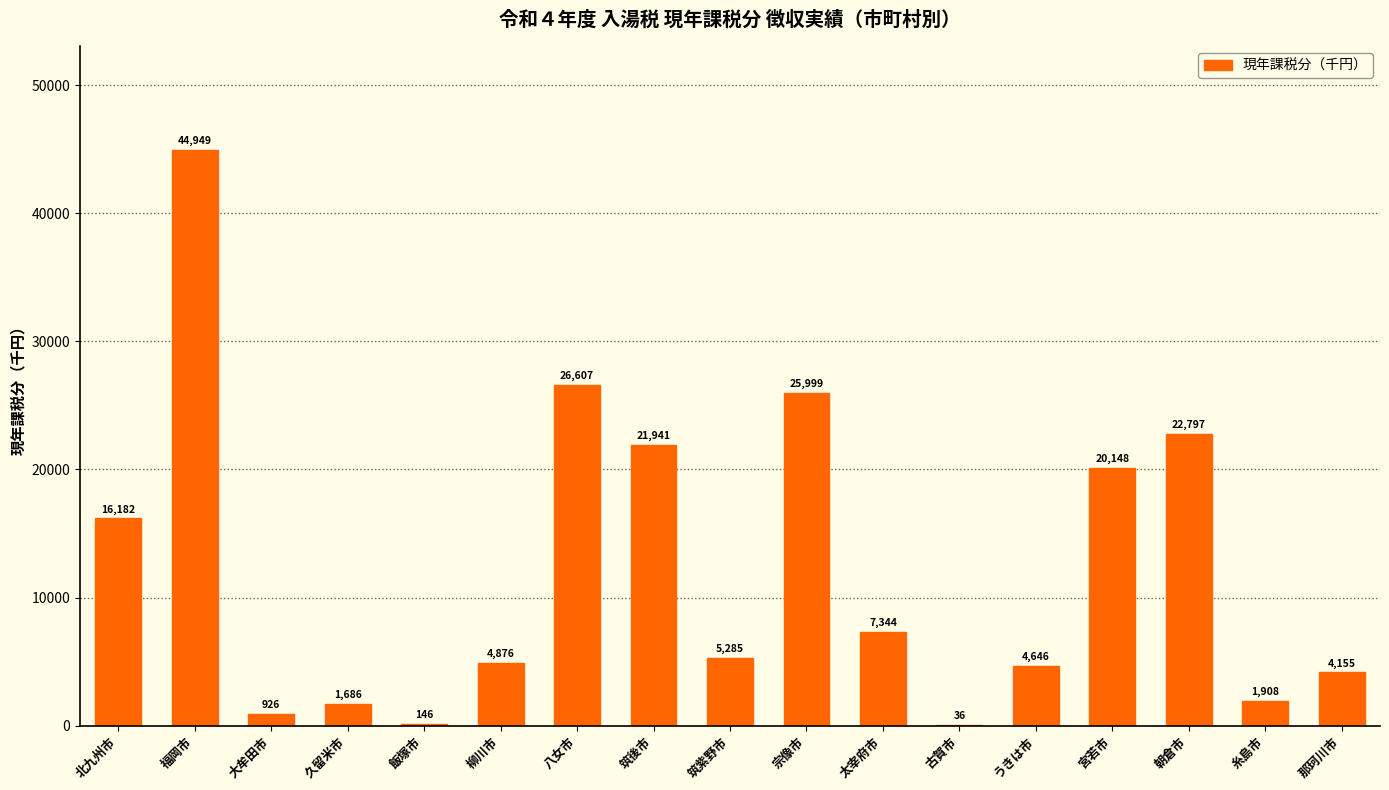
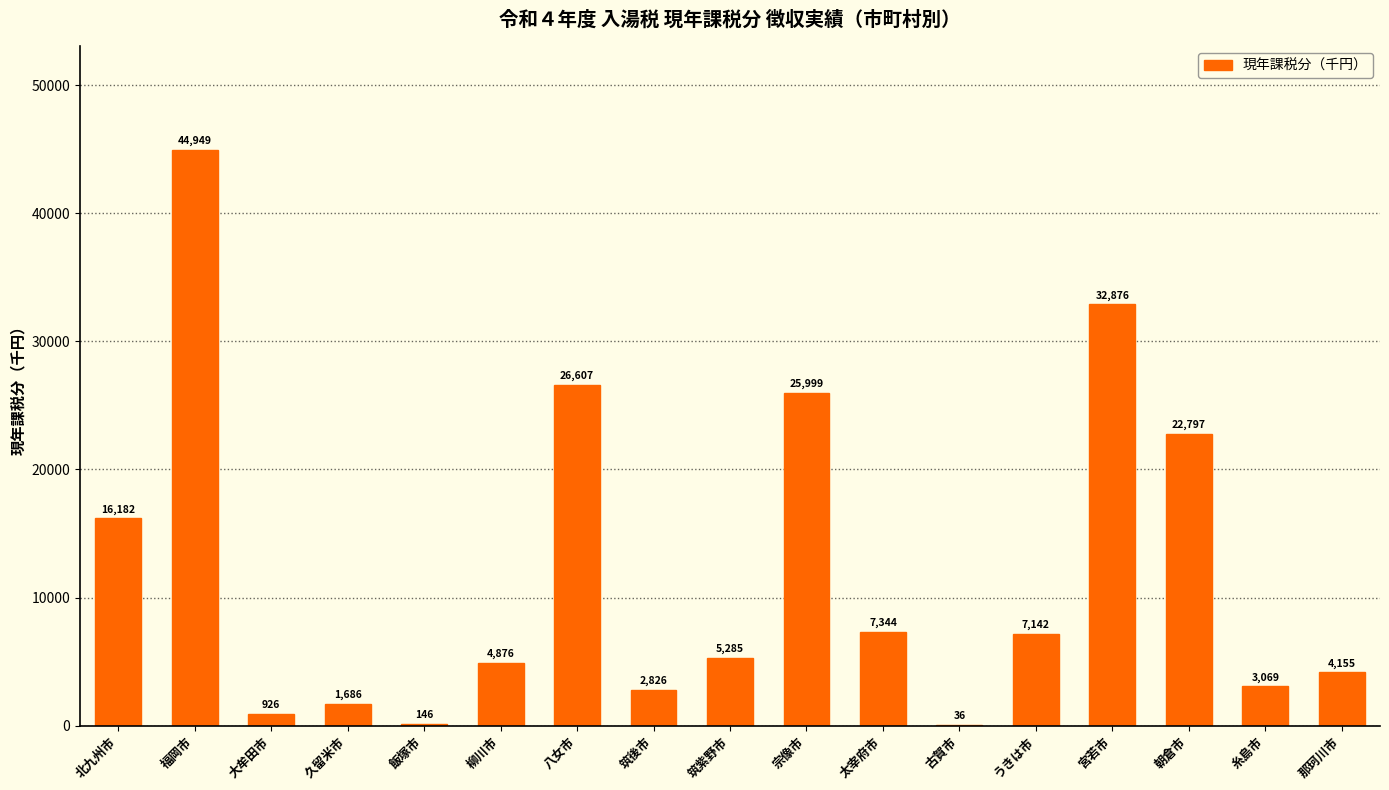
  {
    "北九州市": "16,182",
    "福岡市": "44,949",
    "大牟田市": "926",
    "久留米市": "1,686",
    "飯塚市": "146",
    "柳川市": "4,876",
    "八女市": "26,607",
-   "筑後市": "21,941",
+   "筑後市": "2,826",
    "筑紫野市": "5,285",
    "宗像市": "25,999",
    "太宰府市": "7,344",
    "古賀市": "36",
-   "うきは市": "4,646",
-   "宮若市": "20,148",
+   "うきは市": "7,142",
+   "宮若市": "32,876",
    "朝倉市": "22,797",
-   "糸島市": "1,908",
+   "糸島市": "3,069",
    "那珂川市": "4,155"
  }
